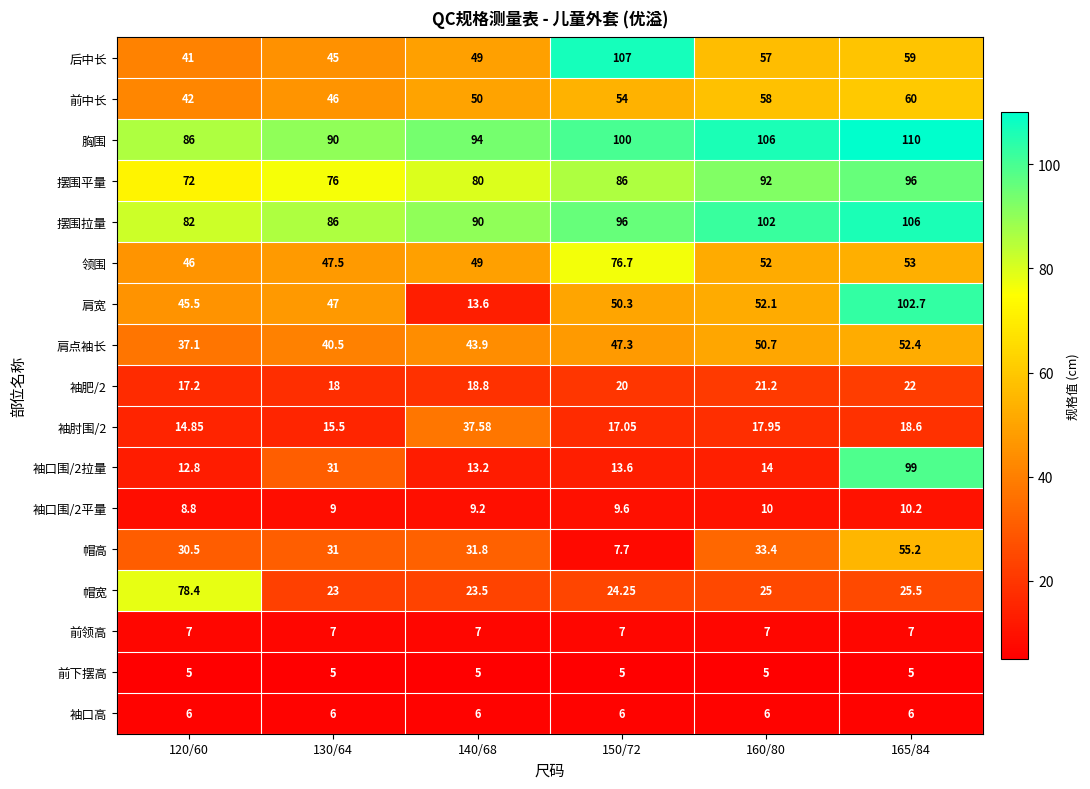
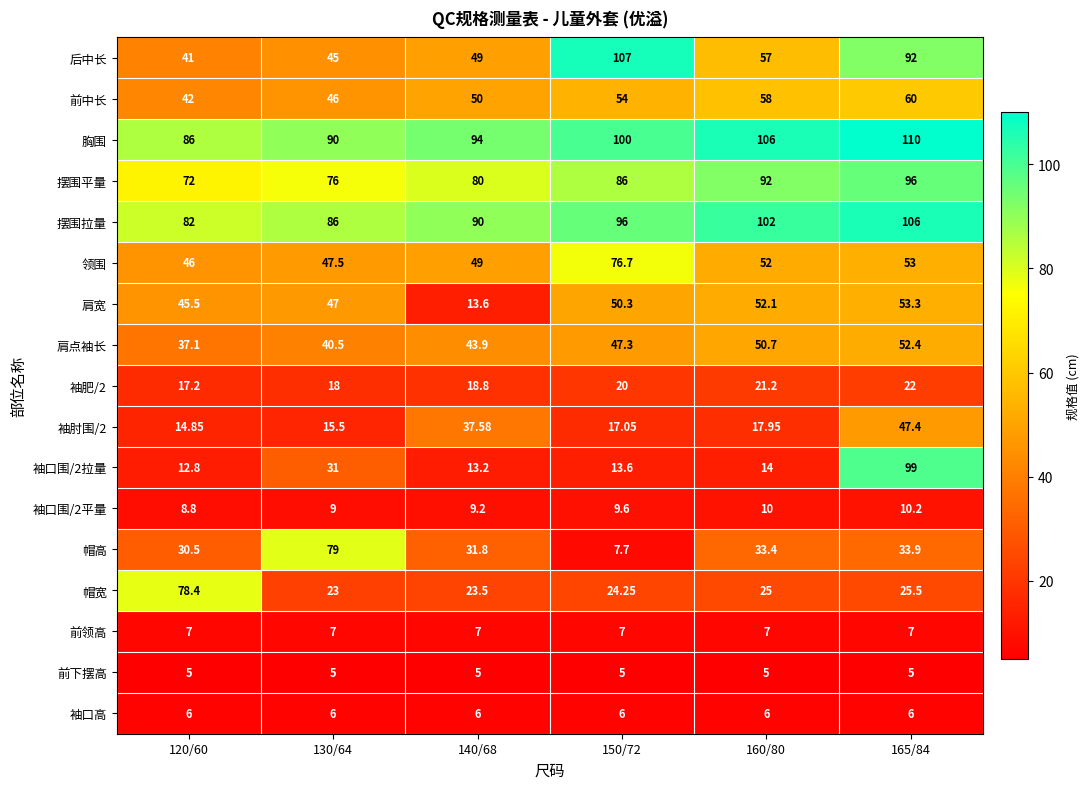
  {
    "后中长": {
      "120/60": 41,
      "130/64": 45,
      "140/68": 49,
      "150/72": 107,
      "160/80": 57,
-     "165/84": 59
+     "165/84": 92
    },
    "前中长": {
      "120/60": 42,
      "130/64": 46,
      "140/68": 50,
      "150/72": 54,
      "160/80": 58,
      "165/84": 60
    },
    "胸围": {
      "120/60": 86,
      "130/64": 90,
      "140/68": 94,
      "150/72": 100,
      "160/80": 106,
      "165/84": 110
    },
    "摆围平量": {
      "120/60": 72,
      "130/64": 76,
      "140/68": 80,
      "150/72": 86,
      "160/80": 92,
      "165/84": 96
    },
    "摆围拉量": {
      "120/60": 82,
      "130/64": 86,
      "140/68": 90,
      "150/72": 96,
      "160/80": 102,
      "165/84": 106
    },
    "领围": {
      "120/60": 46,
      "130/64": 47.5,
      "140/68": 49,
      "150/72": 76.7,
      "160/80": 52,
      "165/84": 53
    },
    "肩宽": {
      "120/60": 45.5,
      "130/64": 47,
      "140/68": 13.6,
      "150/72": 50.3,
      "160/80": 52.1,
-     "165/84": 102.7
+     "165/84": 53.3
    },
    "肩点袖长": {
      "120/60": 37.1,
      "130/64": 40.5,
      "140/68": 43.9,
      "150/72": 47.3,
      "160/80": 50.7,
      "165/84": 52.4
    },
    "袖肥/2": {
      "120/60": 17.2,
      "130/64": 18,
      "140/68": 18.8,
      "150/72": 20,
      "160/80": 21.2,
      "165/84": 22
    },
    "袖肘围/2": {
      "120/60": 14.85,
      "130/64": 15.5,
      "140/68": 37.58,
      "150/72": 17.05,
      "160/80": 17.95,
-     "165/84": 18.6
+     "165/84": 47.4
    },
    "袖口围/2拉量": {
      "120/60": 12.8,
      "130/64": 31,
      "140/68": 13.2,
      "150/72": 13.6,
      "160/80": 14,
      "165/84": 99
    },
    "袖口围/2平量": {
      "120/60": 8.8,
      "130/64": 9,
      "140/68": 9.2,
      "150/72": 9.6,
      "160/80": 10,
      "165/84": 10.2
    },
    "帽高": {
      "120/60": 30.5,
-     "130/64": 31,
+     "130/64": 79,
      "140/68": 31.8,
      "150/72": 7.7,
      "160/80": 33.4,
-     "165/84": 55.2
+     "165/84": 33.9
    },
    "帽宽": {
      "120/60": 78.4,
      "130/64": 23,
      "140/68": 23.5,
      "150/72": 24.25,
      "160/80": 25,
      "165/84": 25.5
    },
    "前领高": {
      "120/60": 7,
      "130/64": 7,
      "140/68": 7,
      "150/72": 7,
      "160/80": 7,
      "165/84": 7
    },
    "前下摆高": {
      "120/60": 5,
      "130/64": 5,
      "140/68": 5,
      "150/72": 5,
      "160/80": 5,
      "165/84": 5
    },
    "袖口高": {
      "120/60": 6,
      "130/64": 6,
      "140/68": 6,
      "150/72": 6,
      "160/80": 6,
      "165/84": 6
    }
  }
